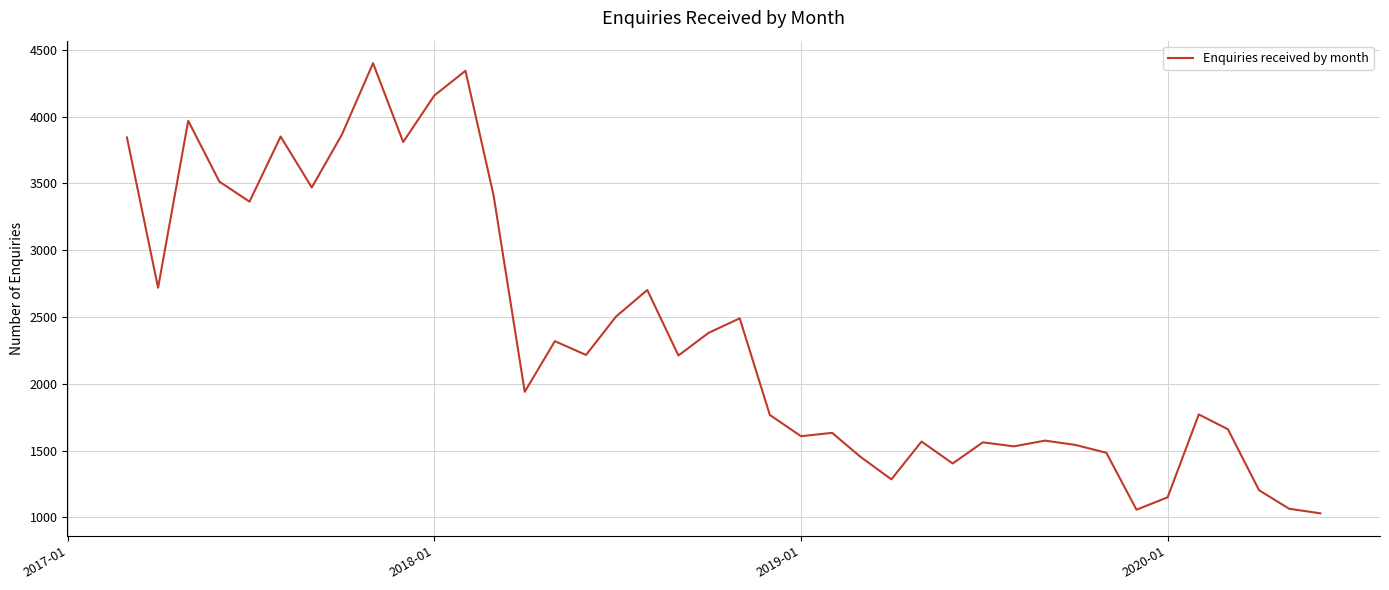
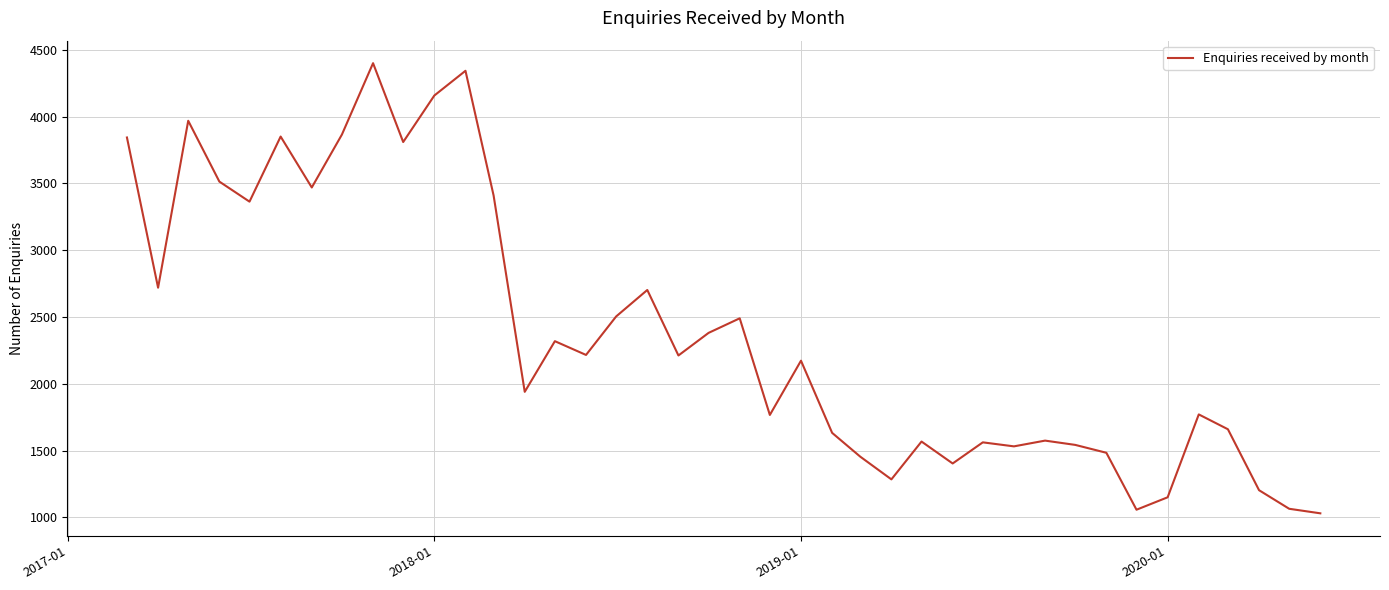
  {
    "2018-01": 4160,
-   "2019-01": 1610,
+   "2019-01": 2170,
    "2020-01": 1150
  }
